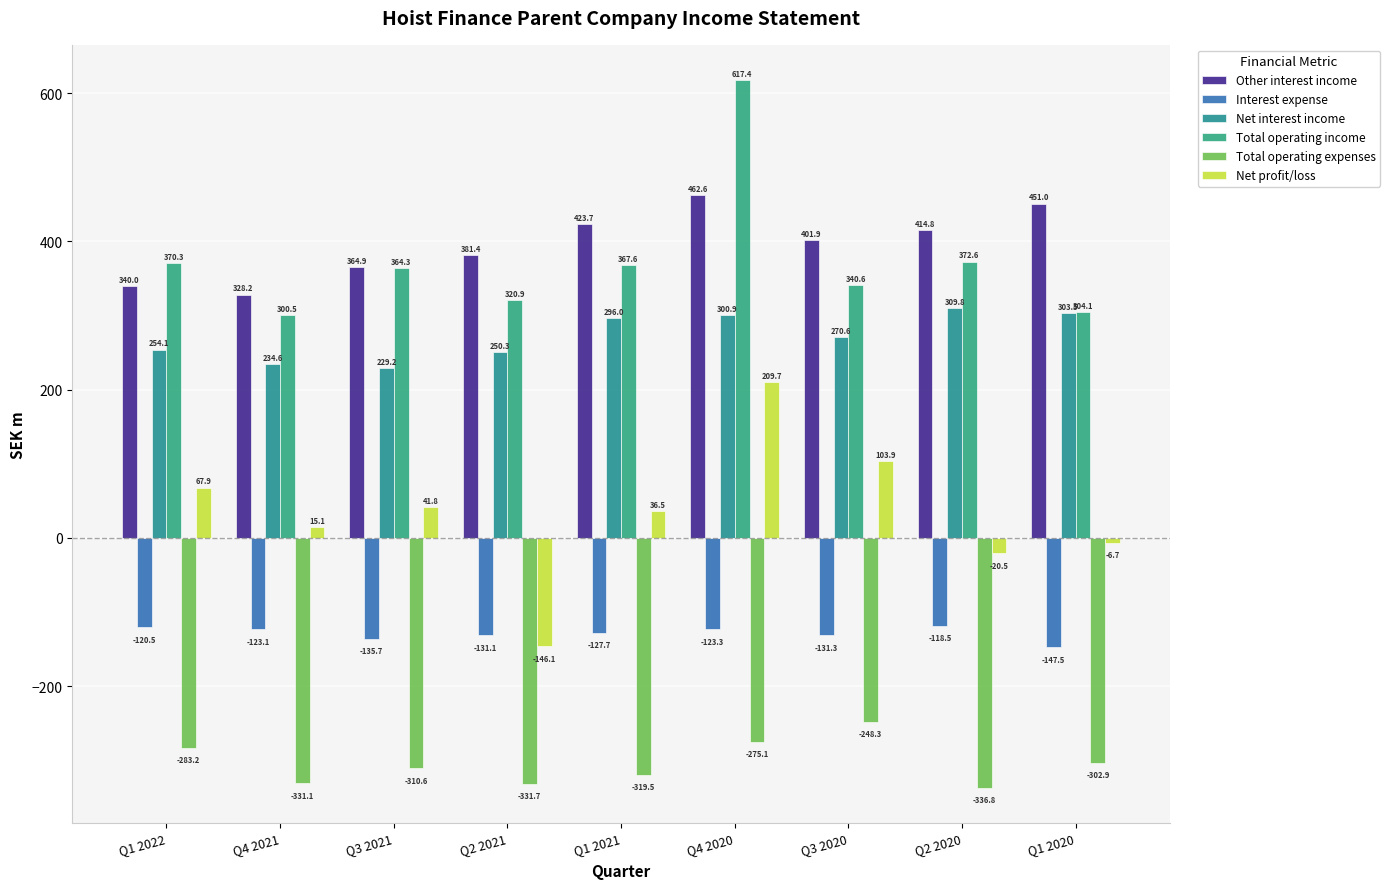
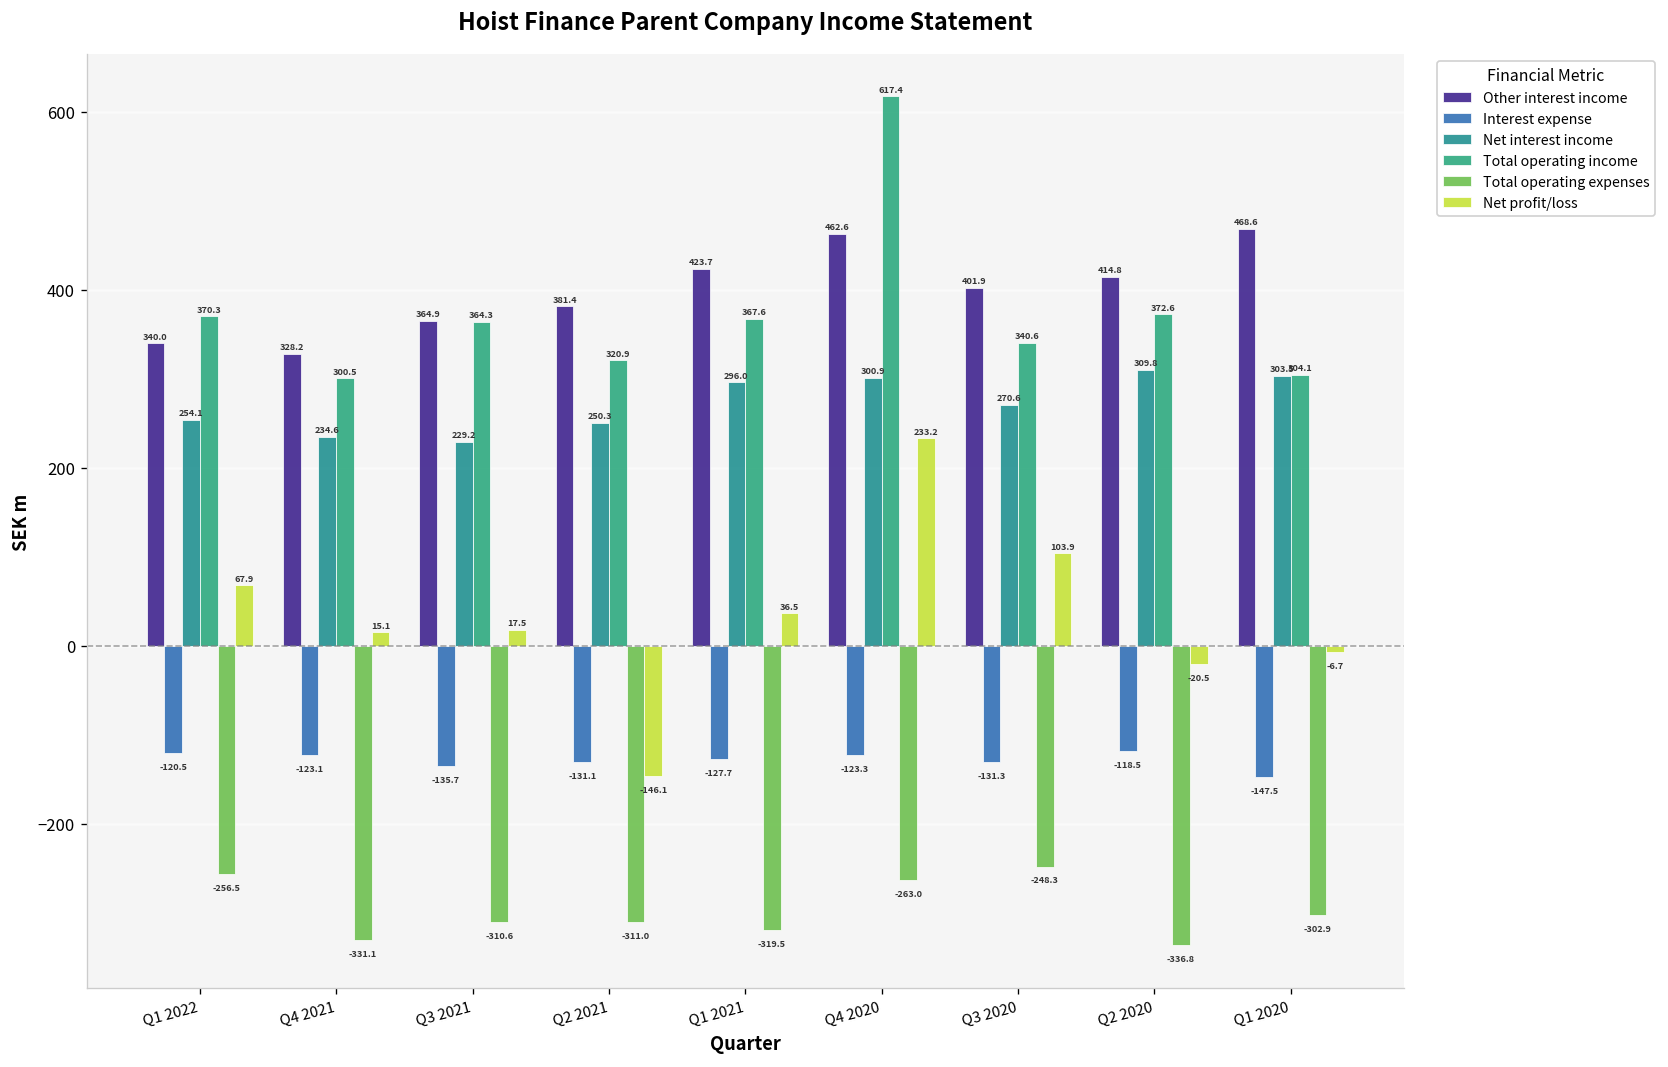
  {
    "Other interest income": {
      "Q1 2022": 340.0,
      "Q4 2021": 328.2,
      "Q3 2021": 364.9,
      "Q2 2021": 381.4,
      "Q1 2021": 423.7,
      "Q4 2020": 462.6,
      "Q3 2020": 401.9,
      "Q2 2020": 414.8,
-     "Q1 2020": 451.0
+     "Q1 2020": 468.6
    },
    "Total operating expenses": {
-     "Q1 2022": -283.2,
+     "Q1 2022": -256.5,
      "Q4 2021": -331.1,
      "Q3 2021": -310.6,
-     "Q2 2021": -331.7,
+     "Q2 2021": -311.0,
      "Q1 2021": -319.5,
-     "Q4 2020": -275.1,
+     "Q4 2020": -263.0,
      "Q3 2020": -248.3,
      "Q2 2020": -336.8,
      "Q1 2020": -302.9
    },
    "Net profit/loss": {
      "Q1 2022": 67.9,
      "Q4 2021": 15.1,
-     "Q3 2021": 41.8,
+     "Q3 2021": 17.5,
      "Q2 2021": -146.1,
      "Q1 2021": 36.5,
-     "Q4 2020": 209.7,
+     "Q4 2020": 233.2,
      "Q3 2020": 103.9,
      "Q2 2020": -20.5,
      "Q1 2020": -6.7
    }
  }
